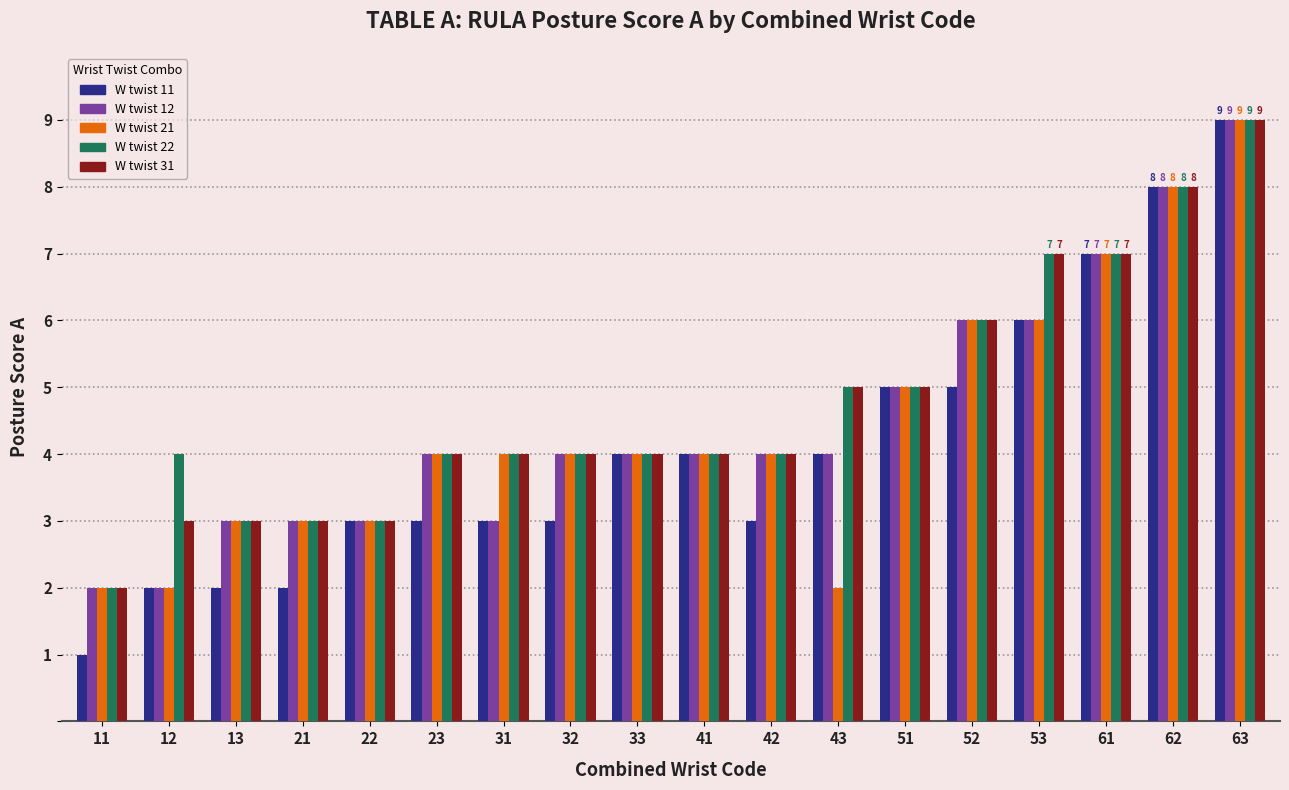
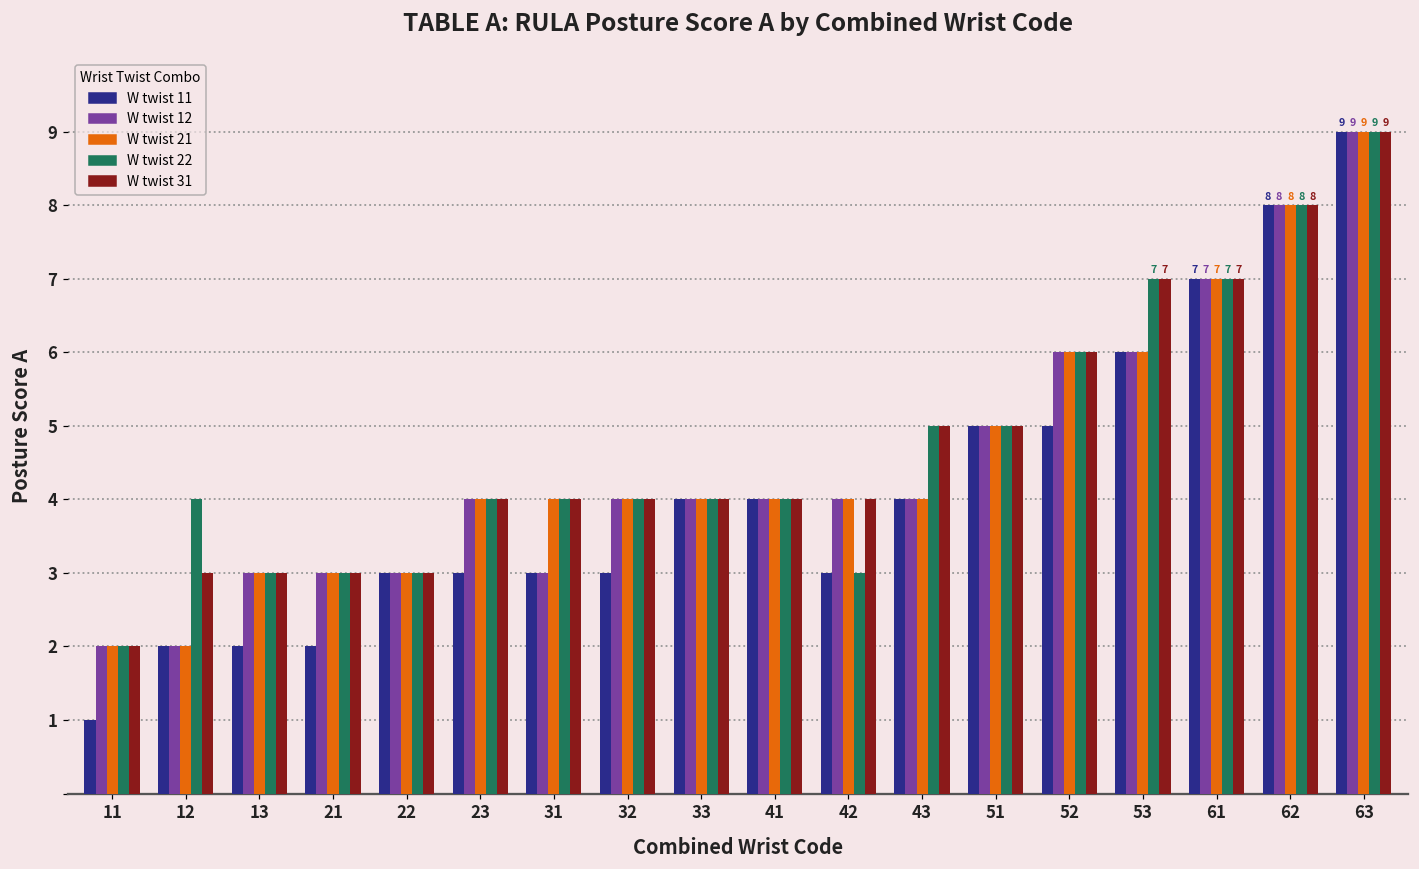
  {
    "W twist 11": {
      "61": 7,
      "62": 8,
      "63": 9
    },
    "W twist 12": {
      "61": 7,
      "62": 8,
      "63": 9
    },
    "W twist 21": {
      "11": 2,
      "12": 2,
      "13": 3,
      "21": 3,
      "22": 3,
      "23": 4,
      "31": 4,
      "32": 4,
      "33": 4,
      "41": 4,
      "42": 4,
-     "43": 2,
+     "43": 4,
      "51": 5,
      "52": 6,
      "53": 6
    },
    "W twist 22": {
      "11": 2,
      "12": 4,
      "13": 3,
      "21": 3,
      "22": 3,
      "23": 4,
      "31": 4,
      "32": 4,
      "33": 4,
      "41": 4,
-     "42": 4,
+     "42": 3,
      "43": 5,
      "51": 5,
      "52": 6
    },
    "W twist 31": {
      "53": 7,
      "61": 7,
      "62": 8,
      "63": 9
    }
  }
